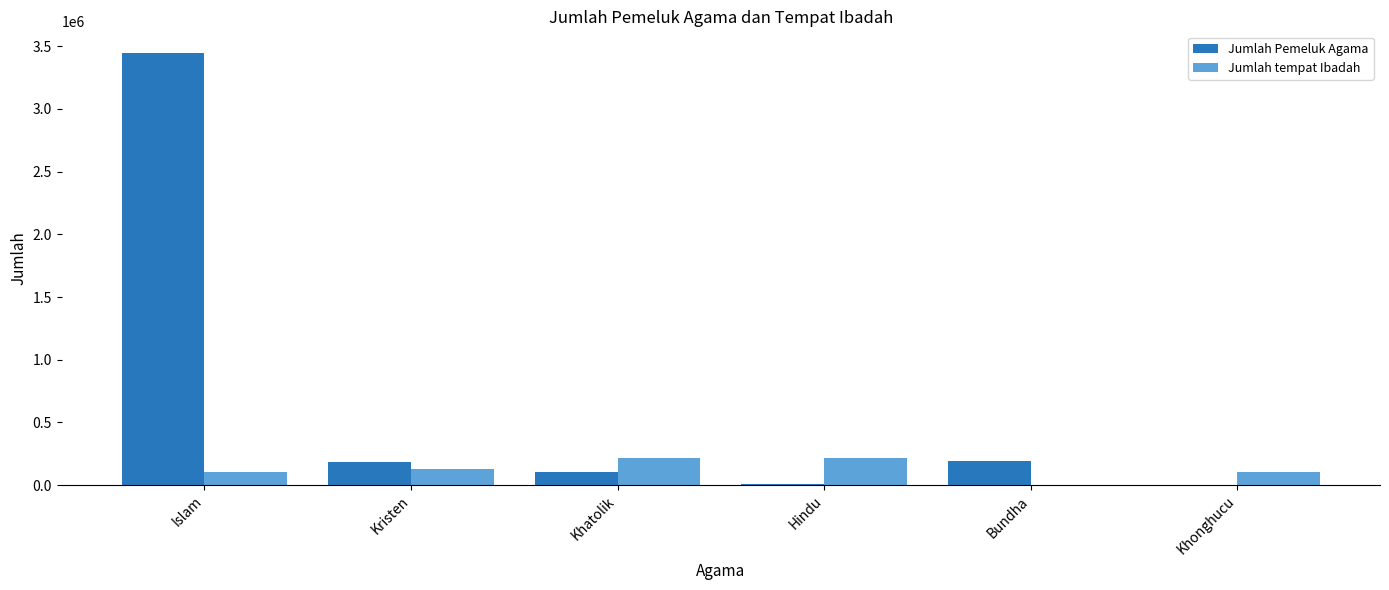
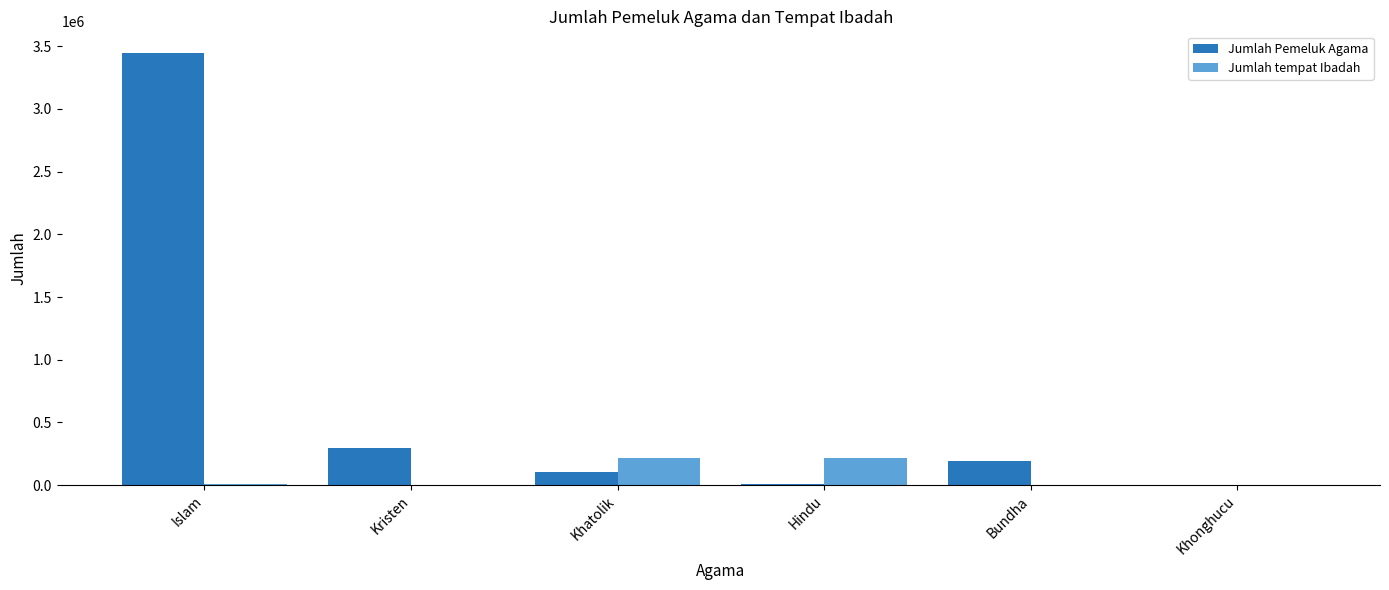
  {
    "Jumlah Pemeluk Agama": {
      "Islam": 3450000,
-     "Kristen": 190000,
+     "Kristen": 300000,
      "Khatolik": 110000,
      "Bundha": 200000
    },
    "Jumlah tempat Ibadah": {
-     "Islam": 100000,
-     "Kristen": 130000,
+     "Islam": 10000,
+     "Kristen": 0,
      "Khatolik": 210000,
      "Hindu": 210000,
-     "Khonghucu": 100000
+     "Khonghucu": 0
    }
  }
